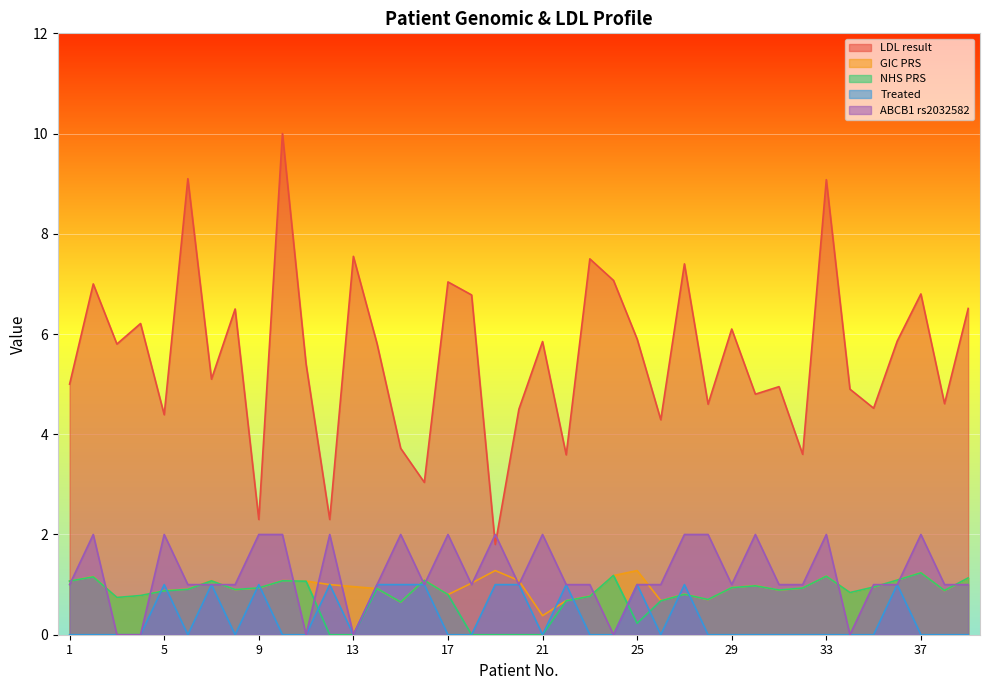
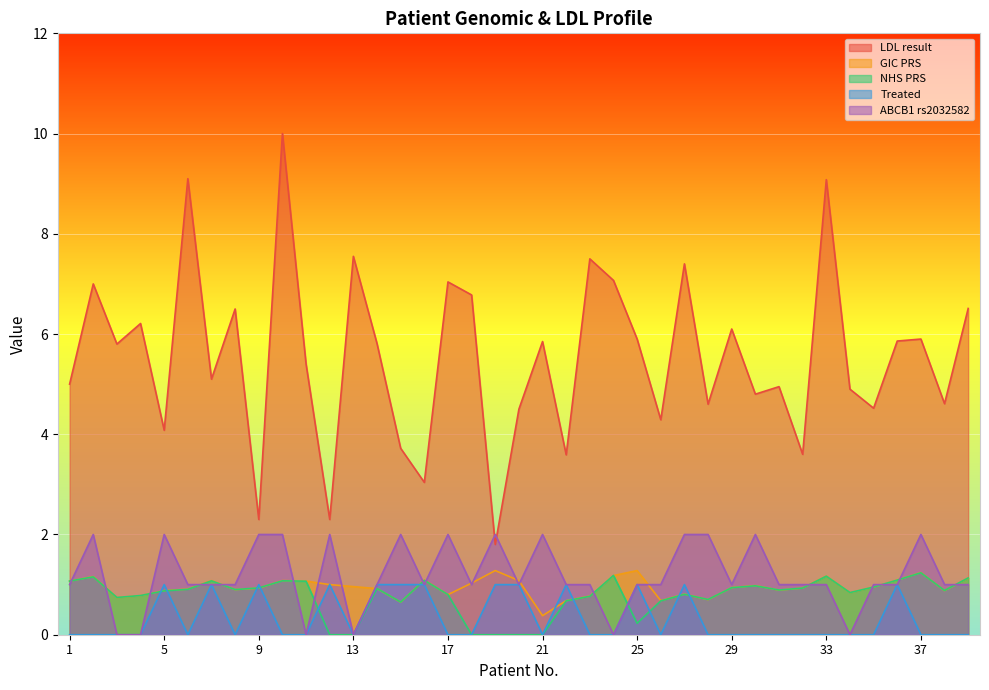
  {
    "LDL result": {
      "1": 5.0,
-     "5": 4.4,
+     "5": 4.1,
      "9": 2.3,
      "13": 7.6,
      "17": 7.0,
      "21": 5.9,
      "25": 5.9,
      "29": 6.1,
      "33": 9.1,
-     "37": 6.8
+     "37": 5.9
    },
    "GIC PRS": {
      "13": 1.0,
      "21": 0.4,
      "25": 1.3
    },
    "NHS PRS": {
      "25": 0.2
    },
    "Treated": {
      "1": 0.0,
      "5": 1.0,
      "9": 1.0,
      "17": 0.0,
      "29": 0.0,
      "33": 0.0,
      "37": 0.0
    },
    "ABCB1 rs2032582": {
      "1": 1,
      "5": 2,
      "9": 2,
      "17": 2,
      "21": 2,
      "29": 1,
-     "33": 2,
+     "33": 1,
      "37": 2
    }
  }
